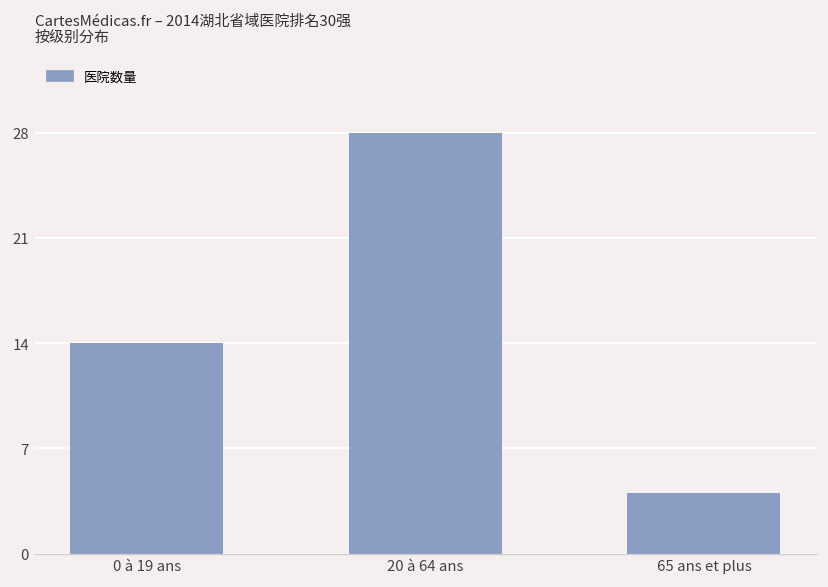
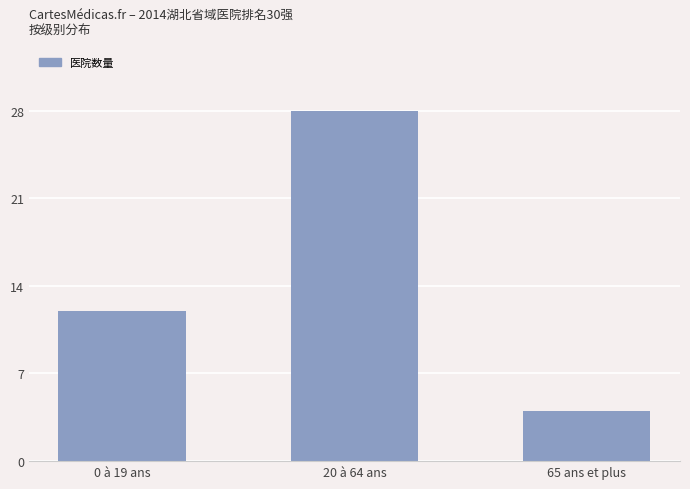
  {
-   "0 à 19 ans": 14,
+   "0 à 19 ans": 12,
    "20 à 64 ans": 28,
    "65 ans et plus": 4
  }
